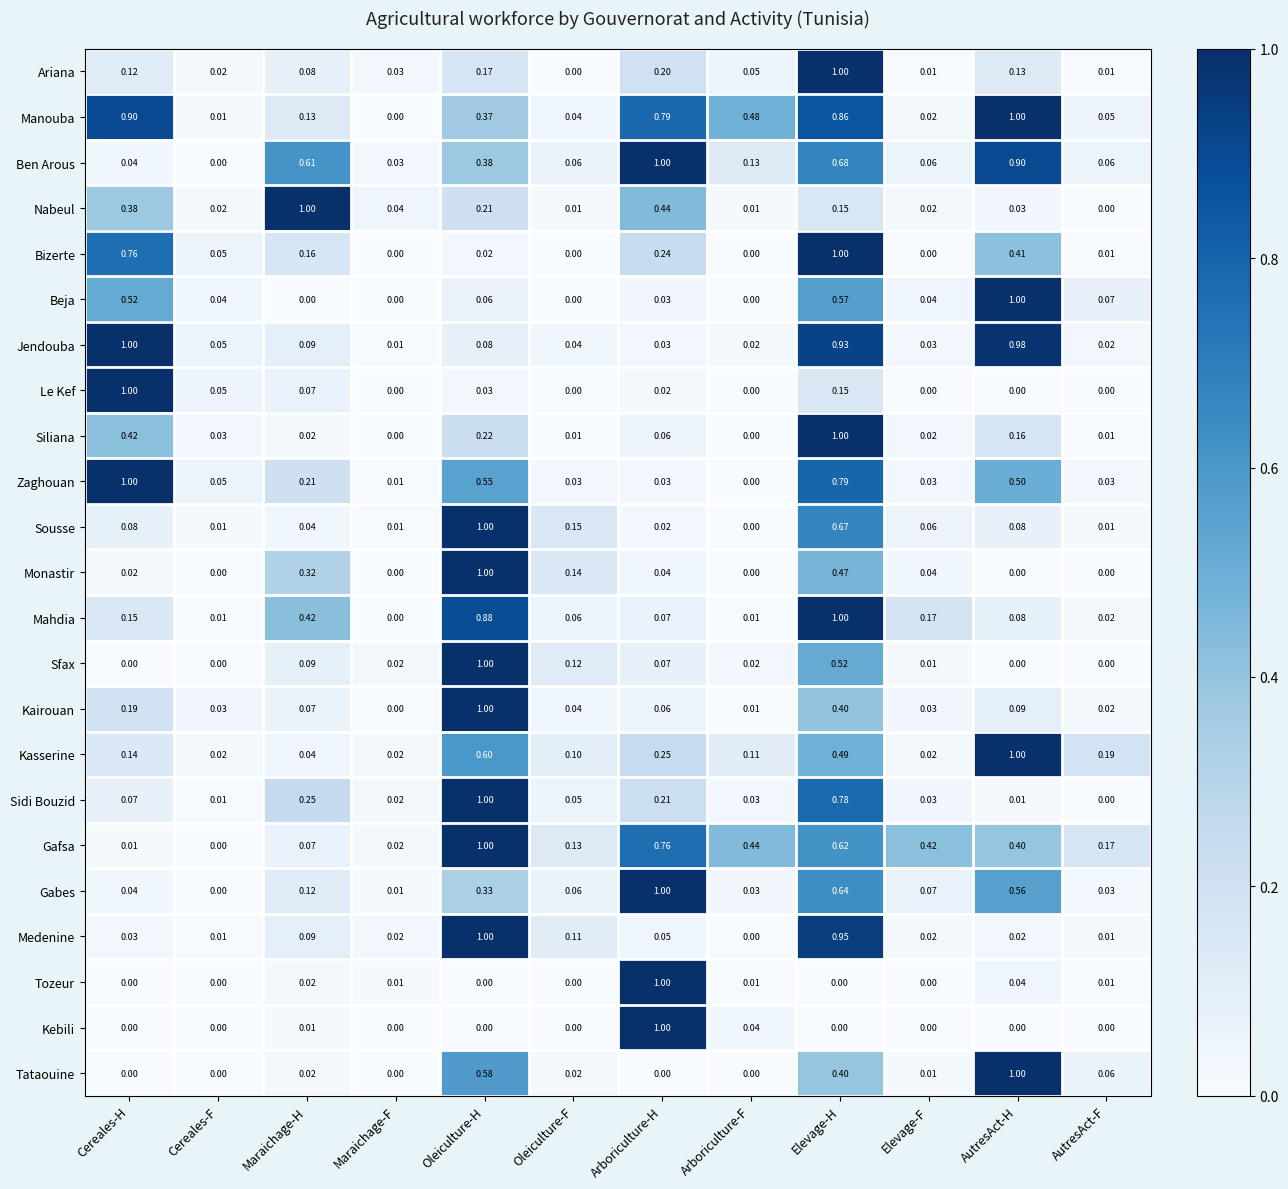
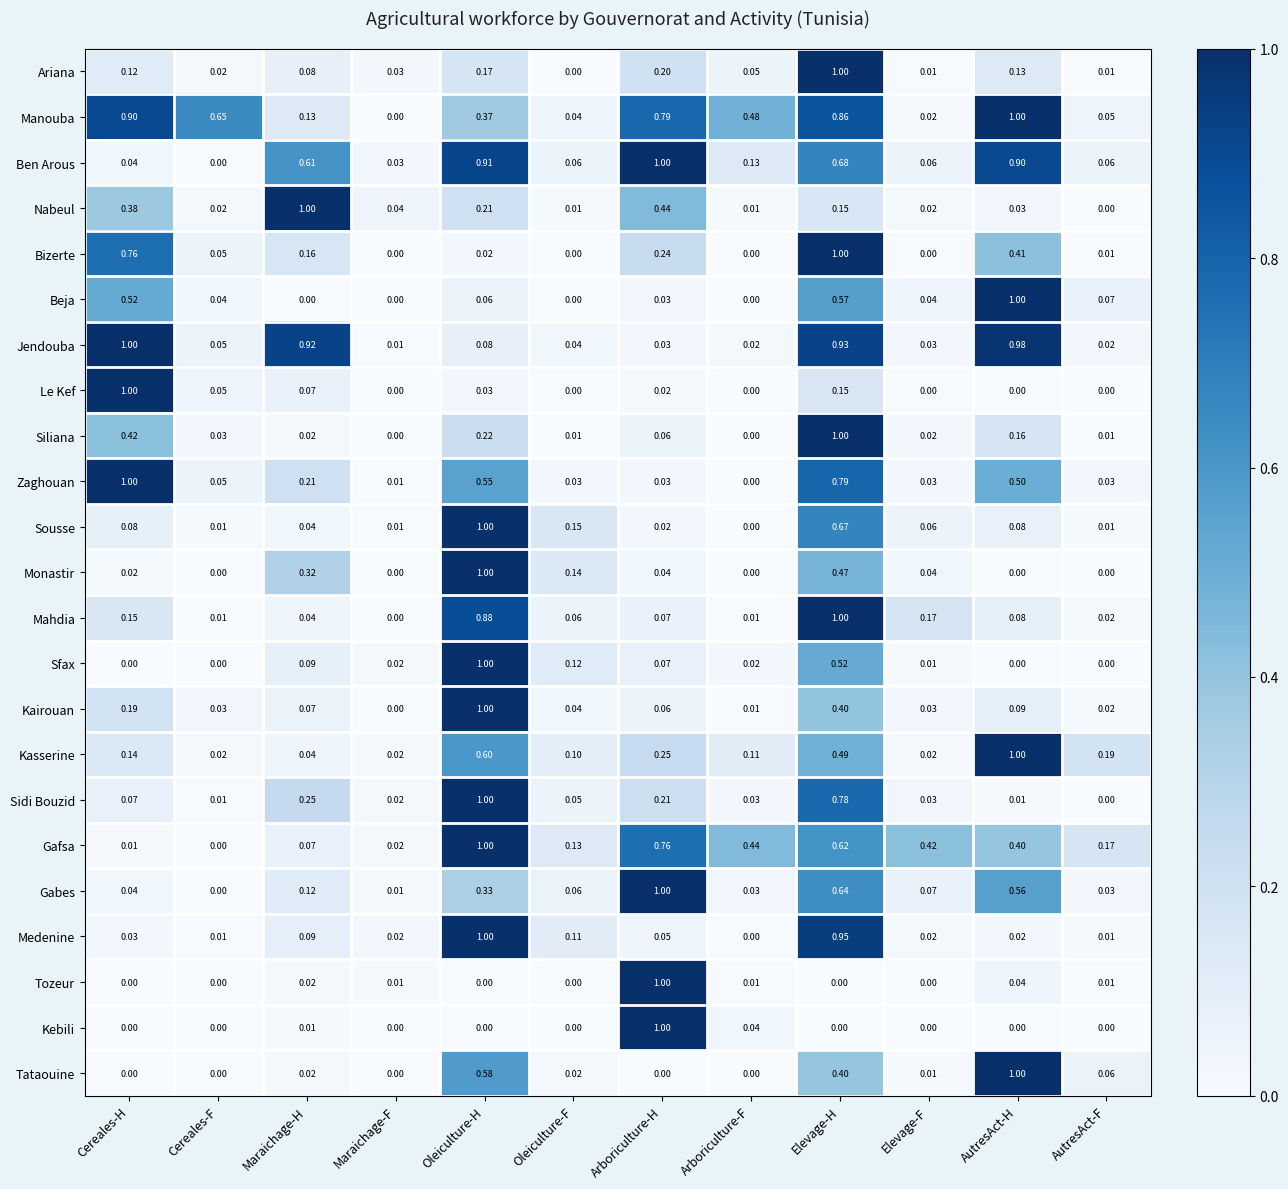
  {
    "Manouba": {
      "Cereales-H": 0.90,
-     "Cereales-F": 0.01,
+     "Cereales-F": 0.65,
      "Maraichage-H": 0.13,
      "Maraichage-F": 0.00,
      "Oleiculture-H": 0.37,
      "Oleiculture-F": 0.04,
      "Arboriculture-H": 0.79,
      "Arboriculture-F": 0.48,
      "Elevage-H": 0.86,
      "Elevage-F": 0.02,
      "AutresAct-H": 1.00,
      "AutresAct-F": 0.05
    },
    "Ben Arous": {
      "Cereales-H": 0.04,
      "Cereales-F": 0.00,
      "Maraichage-H": 0.61,
      "Maraichage-F": 0.03,
-     "Oleiculture-H": 0.38,
+     "Oleiculture-H": 0.91,
      "Oleiculture-F": 0.06,
      "Arboriculture-H": 1.00,
      "Arboriculture-F": 0.13,
      "Elevage-H": 0.68,
      "Elevage-F": 0.06,
      "AutresAct-H": 0.90,
      "AutresAct-F": 0.06
    },
    "Jendouba": {
      "Cereales-H": 1.00,
      "Cereales-F": 0.05,
-     "Maraichage-H": 0.09,
+     "Maraichage-H": 0.92,
      "Maraichage-F": 0.01,
      "Oleiculture-H": 0.08,
      "Oleiculture-F": 0.04,
      "Arboriculture-H": 0.03,
      "Arboriculture-F": 0.02,
      "Elevage-H": 0.93,
      "Elevage-F": 0.03,
      "AutresAct-H": 0.98,
      "AutresAct-F": 0.02
    },
    "Mahdia": {
      "Cereales-H": 0.15,
      "Cereales-F": 0.01,
-     "Maraichage-H": 0.42,
+     "Maraichage-H": 0.04,
      "Maraichage-F": 0.00,
      "Oleiculture-H": 0.88,
      "Oleiculture-F": 0.06,
      "Arboriculture-H": 0.07,
      "Arboriculture-F": 0.01,
      "Elevage-H": 1.00,
      "Elevage-F": 0.17,
      "AutresAct-H": 0.08,
      "AutresAct-F": 0.02
    }
  }
